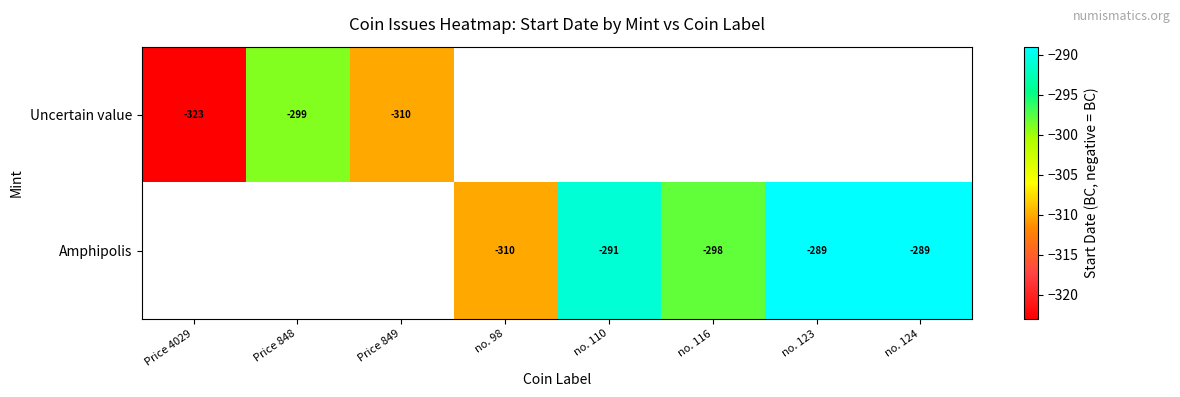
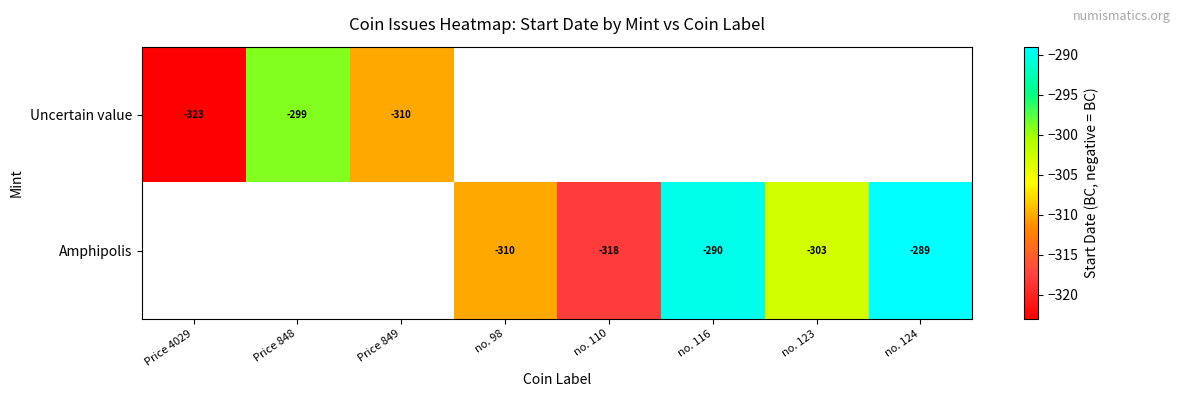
  {
    "Uncertain value": {
      "Price 4029": -323,
      "Price 848": -299,
      "Price 849": -310
    },
    "Amphipolis": {
      "no. 98": -310,
-     "no. 110": -291,
-     "no. 116": -298,
-     "no. 123": -289,
+     "no. 110": -318,
+     "no. 116": -290,
+     "no. 123": -303,
      "no. 124": -289
    }
  }
